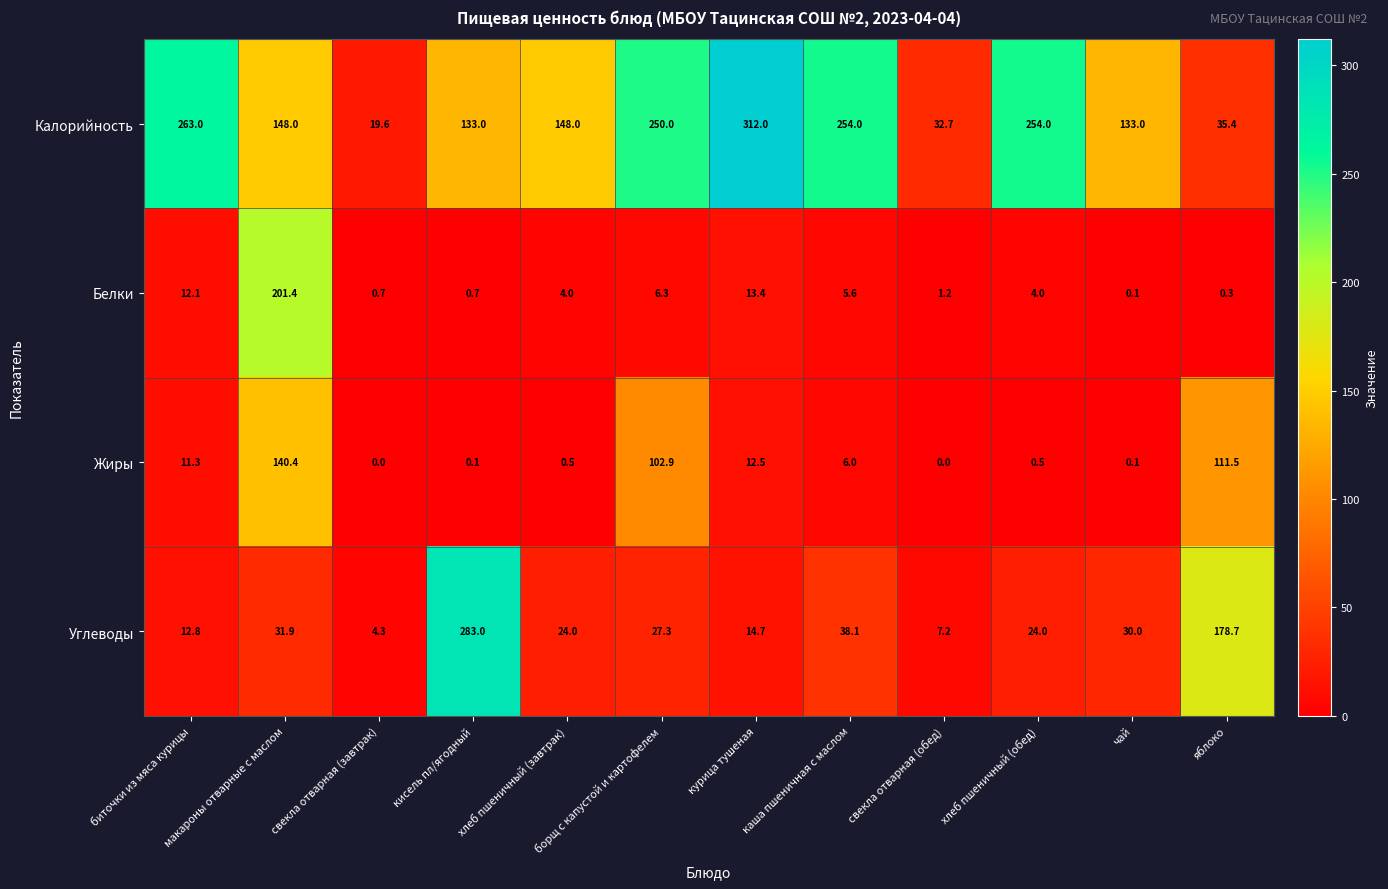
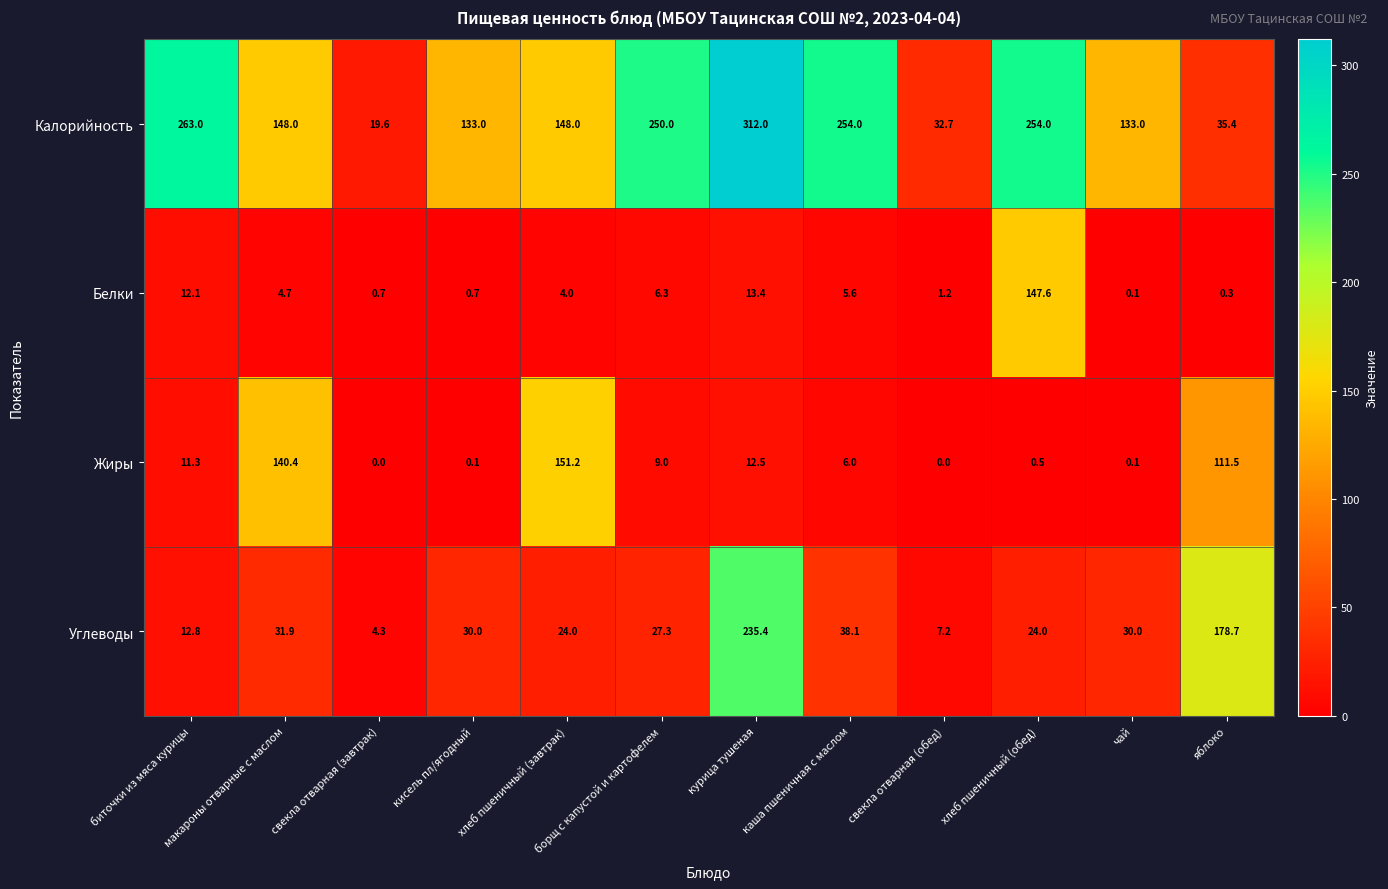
  {
    "Калорийность": {
      "биточки из мяса курицы": 263.0,
      "макароны отварные с маслом": 148.0,
      "свекла отварная (завтрак)": 19.6,
      "кисель пл/ягодный": 133.0,
      "хлеб пшеничный (завтрак)": 148.0,
      "борщ с капустой и картофелем": 250.0,
      "курица тушеная": 312.0,
      "каша пшеничная с маслом": 254.0,
      "свекла отварная (обед)": 32.7,
      "хлеб пшеничный (обед)": 254.0,
      "чай": 133.0,
      "яблоко": 35.4
    },
    "Белки": {
      "биточки из мяса курицы": 12.1,
-     "макароны отварные с маслом": 201.4,
+     "макароны отварные с маслом": 4.7,
      "свекла отварная (завтрак)": 0.7,
      "кисель пл/ягодный": 0.7,
      "хлеб пшеничный (завтрак)": 4.0,
      "борщ с капустой и картофелем": 6.3,
      "курица тушеная": 13.4,
      "каша пшеничная с маслом": 5.6,
      "свекла отварная (обед)": 1.2,
-     "хлеб пшеничный (обед)": 4.0,
+     "хлеб пшеничный (обед)": 147.6,
      "чай": 0.1,
      "яблоко": 0.3
    },
    "Жиры": {
      "биточки из мяса курицы": 11.3,
      "макароны отварные с маслом": 140.4,
      "свекла отварная (завтрак)": 0.0,
      "кисель пл/ягодный": 0.1,
-     "хлеб пшеничный (завтрак)": 0.5,
-     "борщ с капустой и картофелем": 102.9,
+     "хлеб пшеничный (завтрак)": 151.2,
+     "борщ с капустой и картофелем": 9.0,
      "курица тушеная": 12.5,
      "каша пшеничная с маслом": 6.0,
      "свекла отварная (обед)": 0.0,
      "хлеб пшеничный (обед)": 0.5,
      "чай": 0.1,
      "яблоко": 111.5
    },
    "Углеводы": {
      "биточки из мяса курицы": 12.8,
      "макароны отварные с маслом": 31.9,
      "свекла отварная (завтрак)": 4.3,
-     "кисель пл/ягодный": 283.0,
+     "кисель пл/ягодный": 30.0,
      "хлеб пшеничный (завтрак)": 24.0,
      "борщ с капустой и картофелем": 27.3,
-     "курица тушеная": 14.7,
+     "курица тушеная": 235.4,
      "каша пшеничная с маслом": 38.1,
      "свекла отварная (обед)": 7.2,
      "хлеб пшеничный (обед)": 24.0,
      "чай": 30.0,
      "яблоко": 178.7
    }
  }
